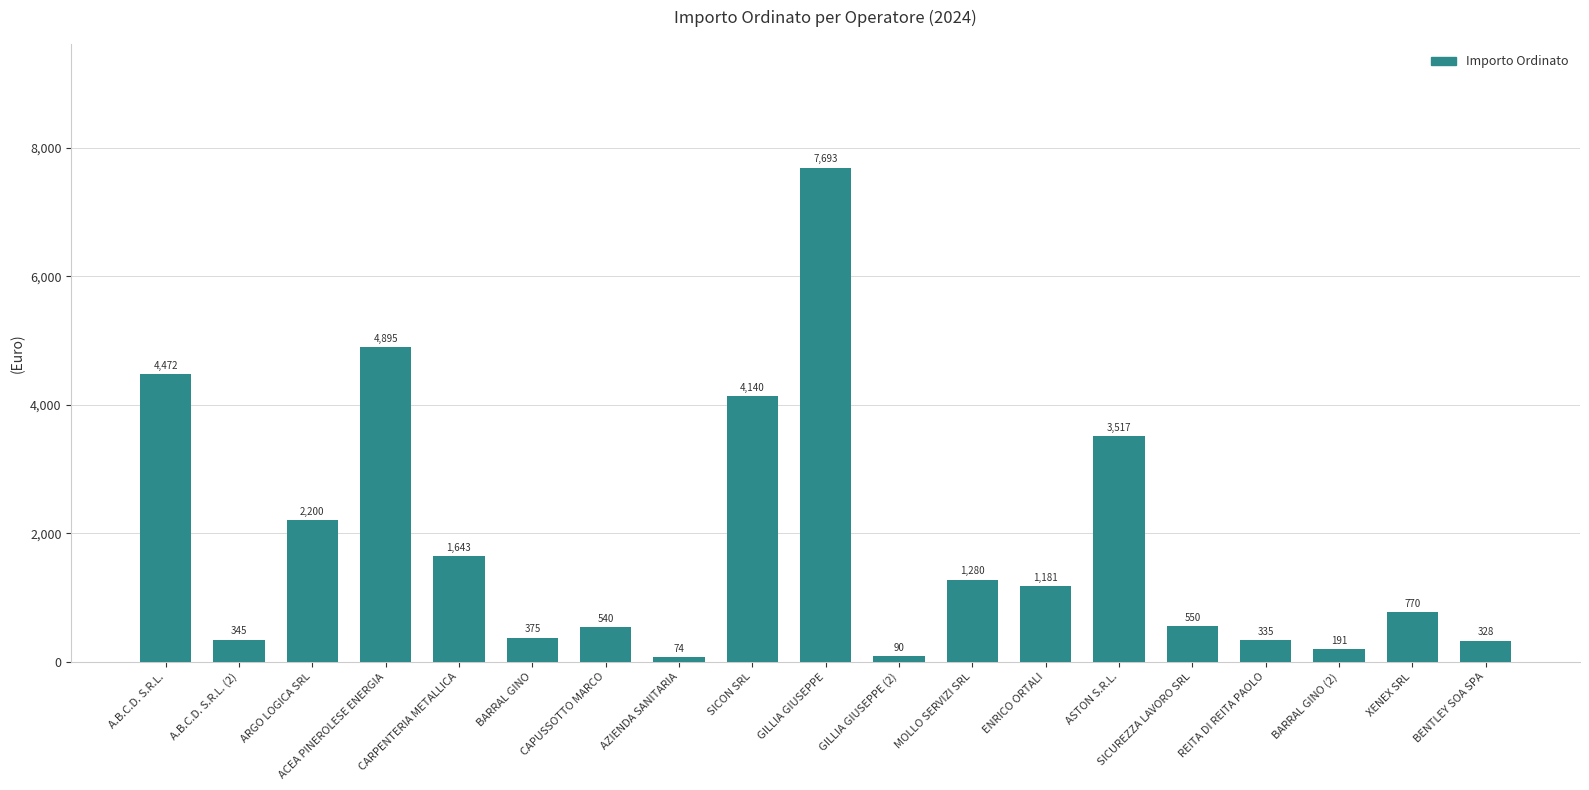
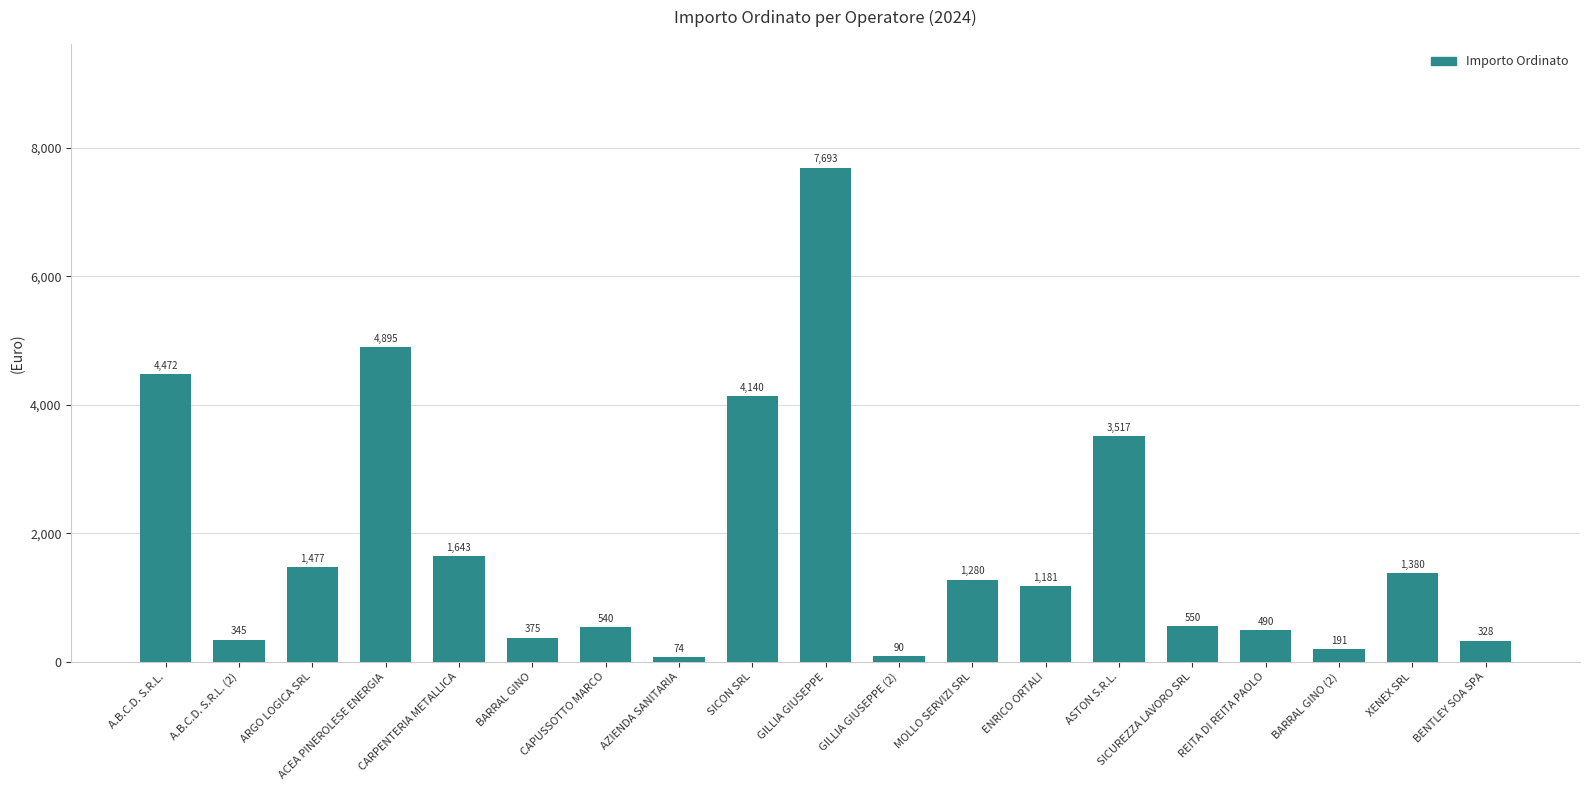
  {
    "A.B.C.D. S.R.L.": "4,472",
    "A.B.C.D. S.R.L. (2)": "345",
-   "ARGO LOGICA SRL": "2,200",
+   "ARGO LOGICA SRL": "1,477",
    "ACEA PINEROLESE ENERGIA": "4,895",
    "CARPENTERIA METALLICA": "1,643",
    "BARRAL GINO": "375",
    "CAPUSSOTTO MARCO": "540",
    "AZIENDA SANITARIA": "74",
    "SICON SRL": "4,140",
    "GILLIA GIUSEPPE": "7,693",
    "GILLIA GIUSEPPE (2)": "90",
    "MOLLO SERVIZI SRL": "1,280",
    "ENRICO ORTALI": "1,181",
    "ASTON S.R.L.": "3,517",
    "SICUREZZA LAVORO SRL": "550",
-   "REITA DI REITA PAOLO": "335",
+   "REITA DI REITA PAOLO": "490",
    "BARRAL GINO (2)": "191",
-   "XENEX SRL": "770",
+   "XENEX SRL": "1,380",
    "BENTLEY SOA SPA": "328"
  }
